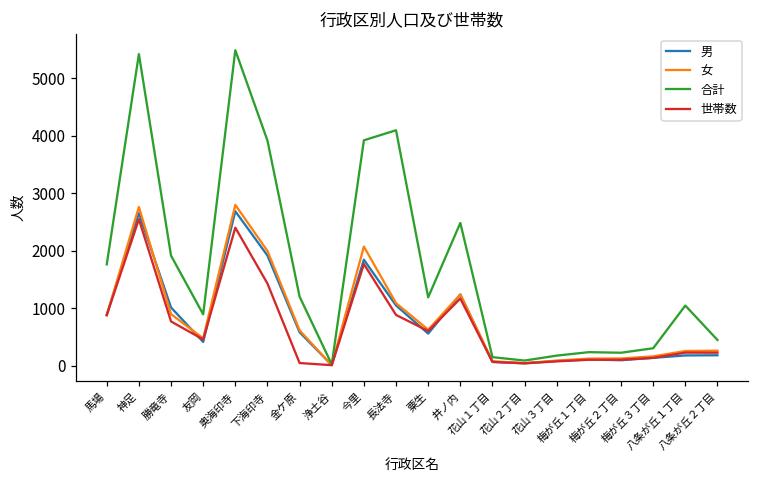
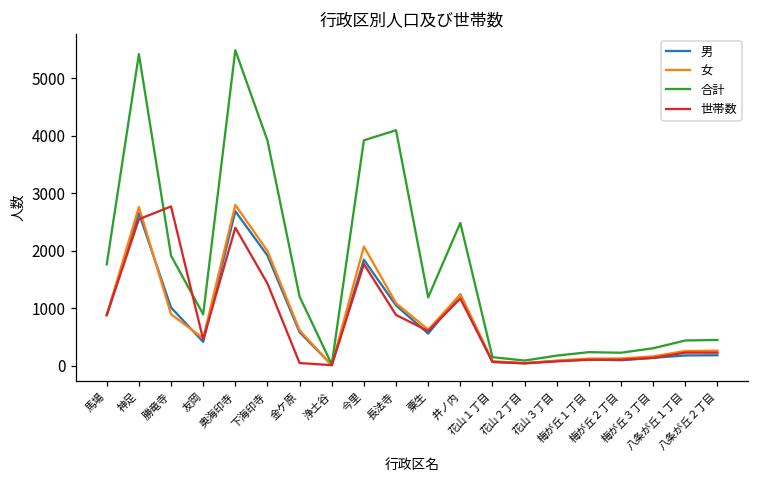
  {
    "男": {
      "神足": 2700,
      "勝竜寺": 1000,
      "奥海印寺": 2700,
      "下海印寺": 1900,
      "今里": 1800
    },
    "女": {
      "神足": 2800,
      "勝竜寺": 900,
      "奥海印寺": 2800,
      "下海印寺": 2000,
      "今里": 2100
    },
    "合計": {
      "馬場": 1800,
      "神足": 5400,
      "勝竜寺": 1900,
      "友岡": 900,
      "奥海印寺": 5500,
      "下海印寺": 3900,
      "金ケ原": 1200,
      "今里": 3900,
      "長法寺": 4100,
      "粟生": 1200,
      "井ノ内": 2500,
      "花山１丁目": 200,
      "花山３丁目": 200,
      "梅が丘１丁目": 200,
      "梅が丘２丁目": 200,
      "梅が丘３丁目": 300,
-     "八条が丘１丁目": 1100,
+     "八条が丘１丁目": 400,
      "八条が丘２丁目": 500
    },
    "世帯数": {
      "神足": 2600,
-     "勝竜寺": 800,
+     "勝竜寺": 2800,
      "奥海印寺": 2400,
      "下海印寺": 1400,
      "金ケ原": 100,
      "今里": 1800,
      "長法寺": 900,
      "井ノ内": 1200
    }
  }
